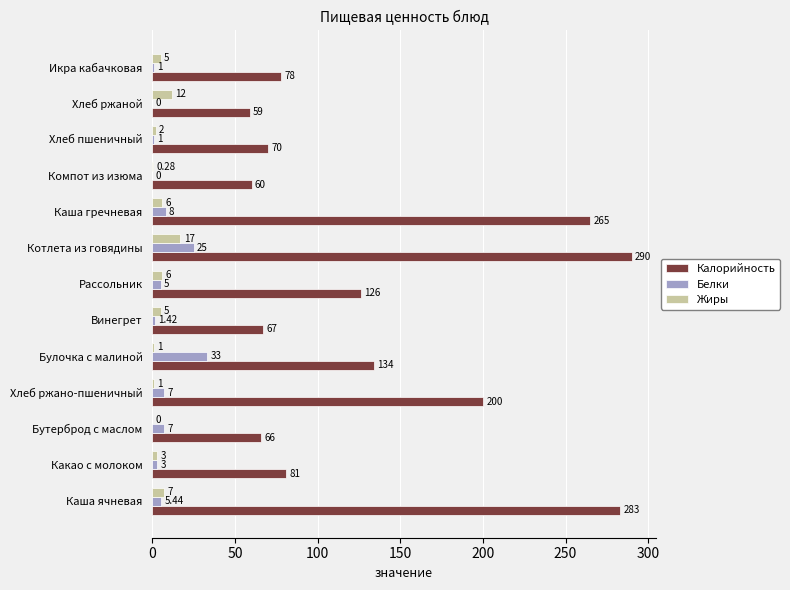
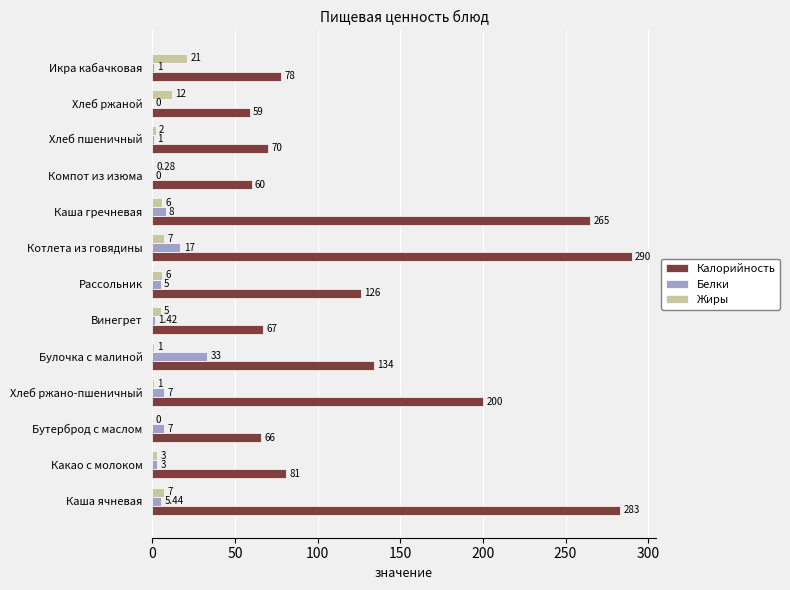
  {
    "Калорийность": {
      "Икра кабачковая": 78,
      "Хлеб ржаной": 59,
      "Хлеб пшеничный": 70,
      "Компот из изюма": 60,
      "Каша гречневая": 265,
      "Котлета из говядины": 290,
      "Рассольник": 126,
      "Винегрет": 67,
      "Булочка с малиной": 134,
      "Хлеб ржано-пшеничный": 200,
      "Бутерброд с маслом": 66,
      "Какао с молоком": 81,
      "Каша ячневая": 283
    },
    "Белки": {
      "Икра кабачковая": 1,
      "Хлеб ржаной": 0,
      "Хлеб пшеничный": 1,
      "Компот из изюма": 0,
      "Каша гречневая": 8,
-     "Котлета из говядины": 25,
+     "Котлета из говядины": 17,
      "Рассольник": 5,
      "Винегрет": 1.42,
      "Булочка с малиной": 33,
      "Хлеб ржано-пшеничный": 7,
      "Бутерброд с маслом": 7,
      "Какао с молоком": 3,
      "Каша ячневая": 5.44
    },
    "Жиры": {
-     "Икра кабачковая": 5,
+     "Икра кабачковая": 21,
      "Хлеб ржаной": 12,
      "Хлеб пшеничный": 2,
      "Компот из изюма": 0.28,
      "Каша гречневая": 6,
-     "Котлета из говядины": 17,
+     "Котлета из говядины": 7,
      "Рассольник": 6,
      "Винегрет": 5,
      "Булочка с малиной": 1,
      "Хлеб ржано-пшеничный": 1,
      "Бутерброд с маслом": 0,
      "Какао с молоком": 3,
      "Каша ячневая": 7
    }
  }
